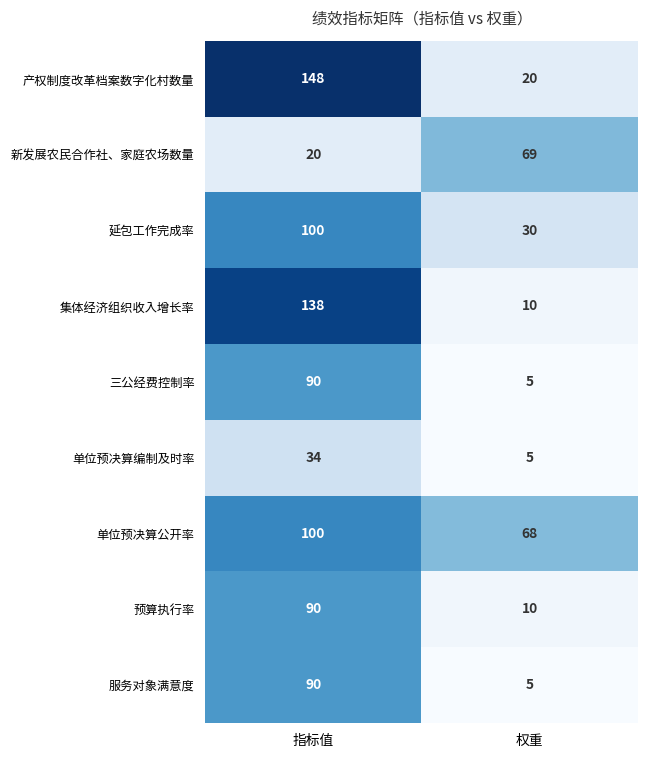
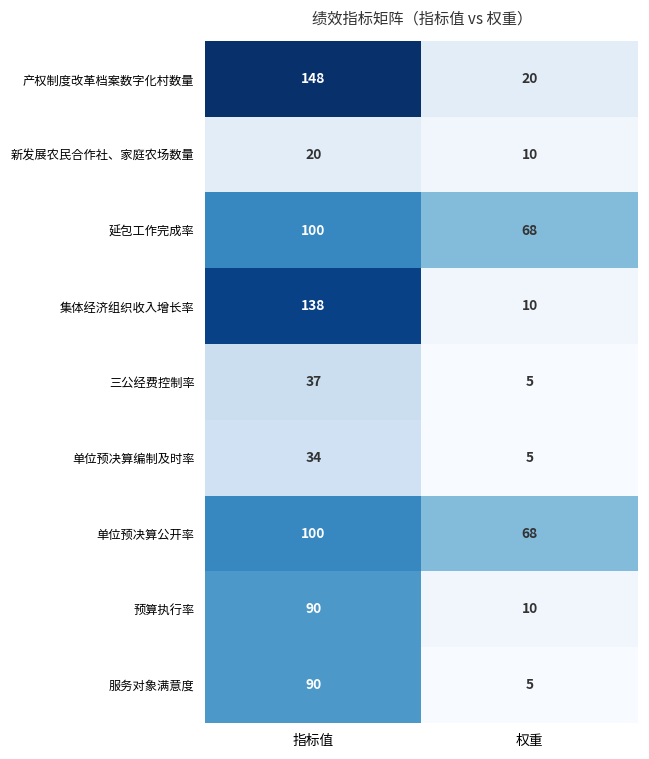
  {
    "产权制度改革档案数字化村数量": {
      "指标值": 148,
      "权重": 20
    },
    "新发展农民合作社、家庭农场数量": {
      "指标值": 20,
-     "权重": 69
+     "权重": 10
    },
    "延包工作完成率": {
      "指标值": 100,
-     "权重": 30
+     "权重": 68
    },
    "集体经济组织收入增长率": {
      "指标值": 138,
      "权重": 10
    },
    "三公经费控制率": {
-     "指标值": 90,
+     "指标值": 37,
      "权重": 5
    },
    "单位预决算编制及时率": {
      "指标值": 34,
      "权重": 5
    },
    "单位预决算公开率": {
      "指标值": 100,
      "权重": 68
    },
    "预算执行率": {
      "指标值": 90,
      "权重": 10
    },
    "服务对象满意度": {
      "指标值": 90,
      "权重": 5
    }
  }
